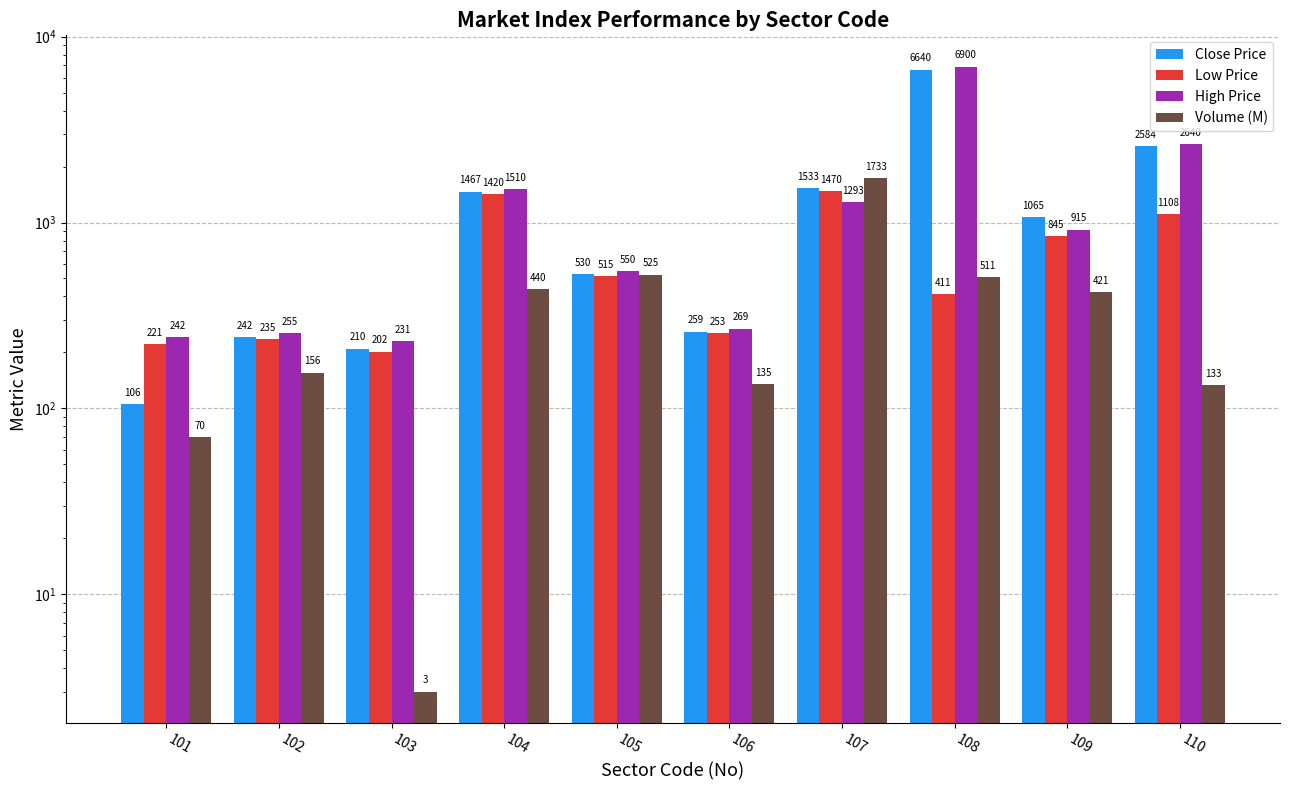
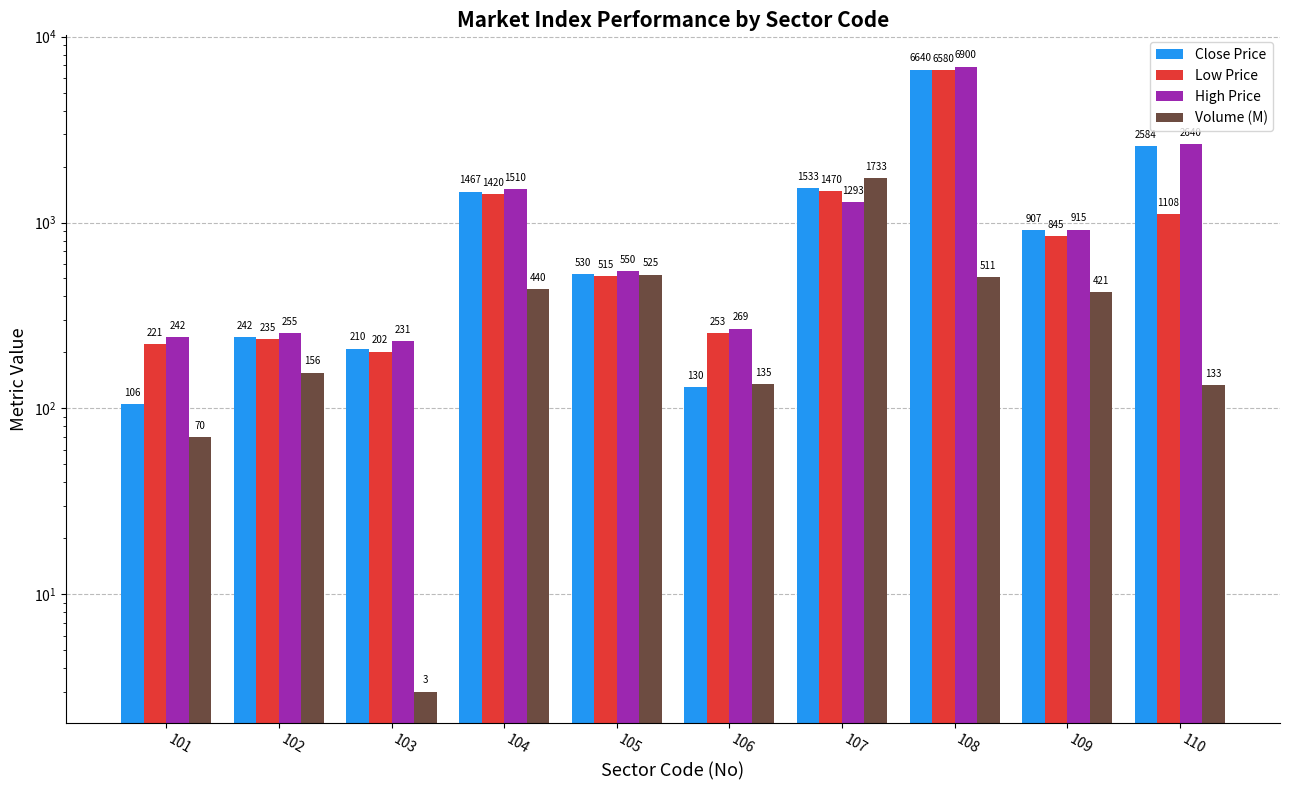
  {
    "Close Price": {
      "101": 106,
      "102": 242,
      "103": 210,
      "104": 1467,
      "105": 530,
-     "106": 259,
+     "106": 130,
      "107": 1533,
      "108": 6640,
-     "109": 1065
+     "109": 907
    },
    "Low Price": {
      "101": 221,
      "102": 235,
      "103": 202,
      "104": 1420,
      "105": 515,
      "106": 253,
      "107": 1470,
-     "108": 411,
+     "108": 6580,
      "109": 845,
      "110": 1108
    },
    "High Price": {
      "101": 242,
      "102": 255,
      "103": 231,
      "104": 1510,
      "105": 550,
      "106": 269,
      "107": 1293,
      "108": 6900,
      "109": 915
    },
    "Volume (M)": {
      "101": 70,
      "102": 156,
      "103": 3,
      "104": 440,
      "105": 525,
      "106": 135,
      "107": 1733,
      "108": 511,
      "109": 421,
      "110": 133
    }
  }
